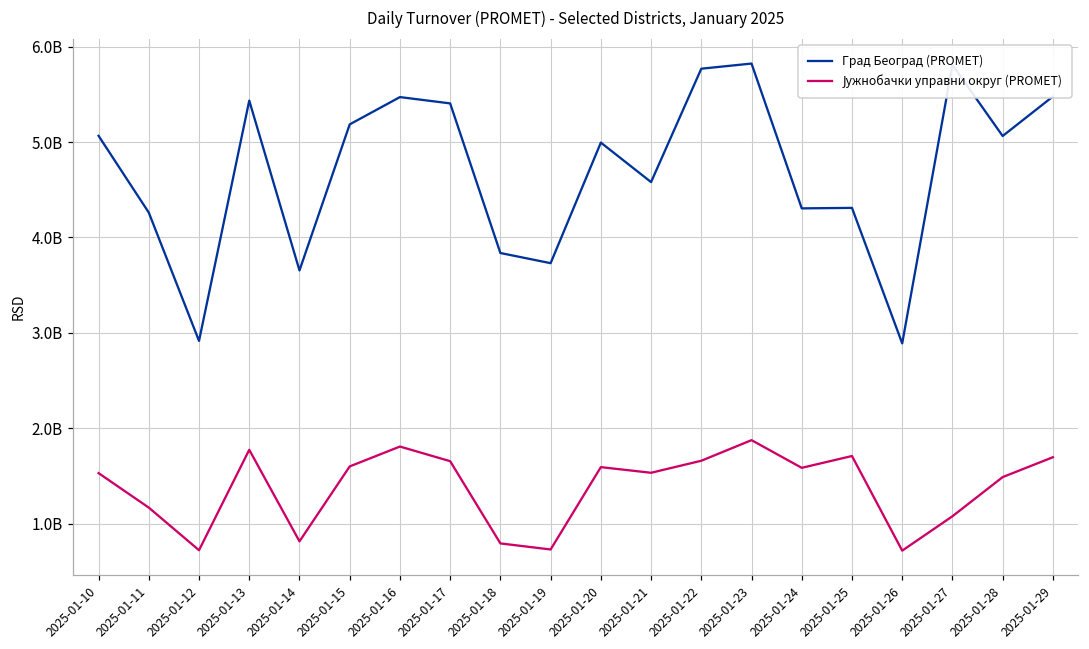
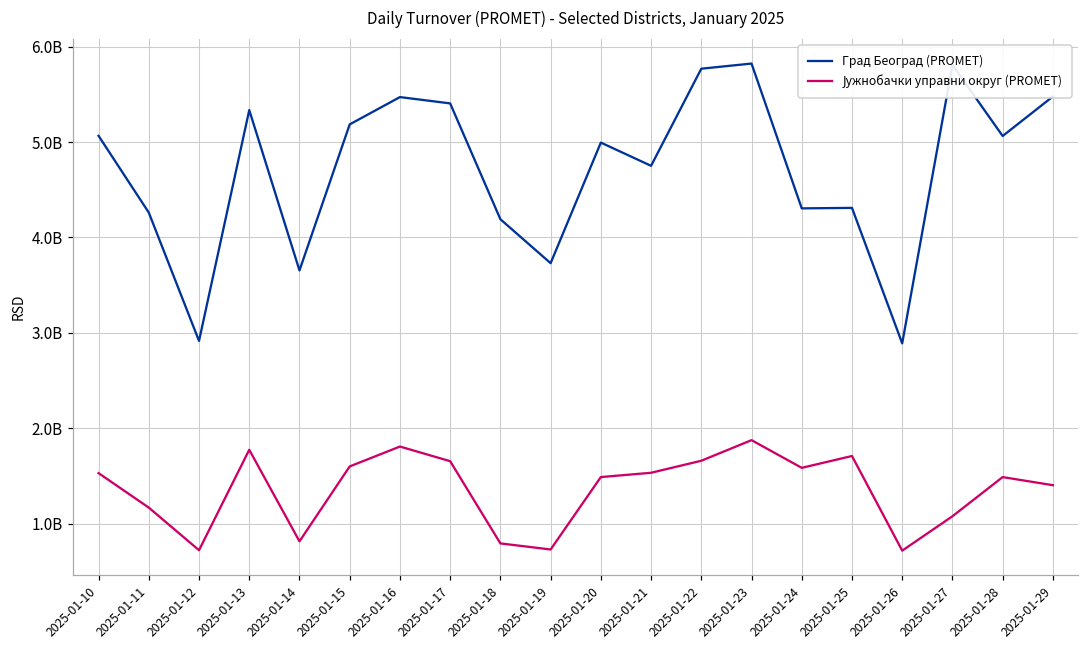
  {
    "Град Београд (PROMET)": {
      "2025-01-10": 5100000000,
      "2025-01-11": 4300000000,
      "2025-01-12": 2900000000,
-     "2025-01-13": 5400000000,
+     "2025-01-13": 5300000000,
      "2025-01-14": 3700000000,
      "2025-01-15": 5200000000,
      "2025-01-16": 5500000000,
      "2025-01-17": 5400000000,
-     "2025-01-18": 3800000000,
+     "2025-01-18": 4200000000,
      "2025-01-19": 3700000000,
      "2025-01-20": 5000000000,
-     "2025-01-21": 4600000000,
+     "2025-01-21": 4800000000,
      "2025-01-22": 5800000000,
      "2025-01-23": 5800000000,
      "2025-01-24": 4300000000,
      "2025-01-25": 4300000000,
      "2025-01-26": 2900000000,
      "2025-01-28": 5100000000,
      "2025-01-29": 5500000000
    },
    "Јужнобачки управни округ (PROMET)": {
      "2025-01-10": 1500000000,
      "2025-01-11": 1200000000,
      "2025-01-12": 700000000,
      "2025-01-13": 1800000000,
      "2025-01-14": 800000000,
      "2025-01-15": 1600000000,
      "2025-01-16": 1800000000,
      "2025-01-17": 1700000000,
      "2025-01-18": 800000000,
      "2025-01-19": 700000000,
-     "2025-01-20": 1600000000,
+     "2025-01-20": 1500000000,
      "2025-01-21": 1500000000,
      "2025-01-22": 1700000000,
      "2025-01-23": 1900000000,
      "2025-01-24": 1600000000,
      "2025-01-25": 1700000000,
      "2025-01-26": 700000000,
      "2025-01-27": 1100000000,
      "2025-01-28": 1500000000,
-     "2025-01-29": 1700000000
+     "2025-01-29": 1400000000
    }
  }
